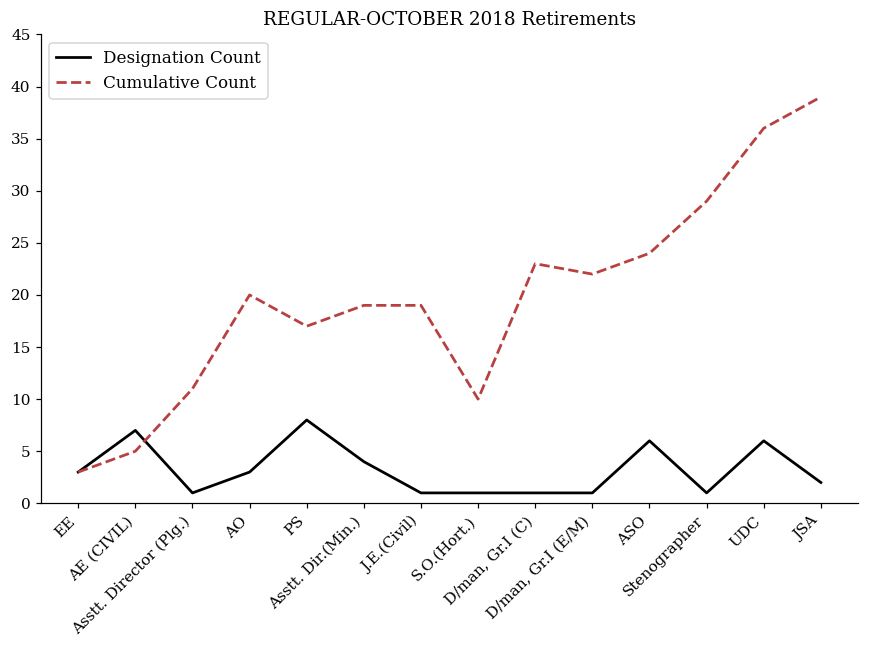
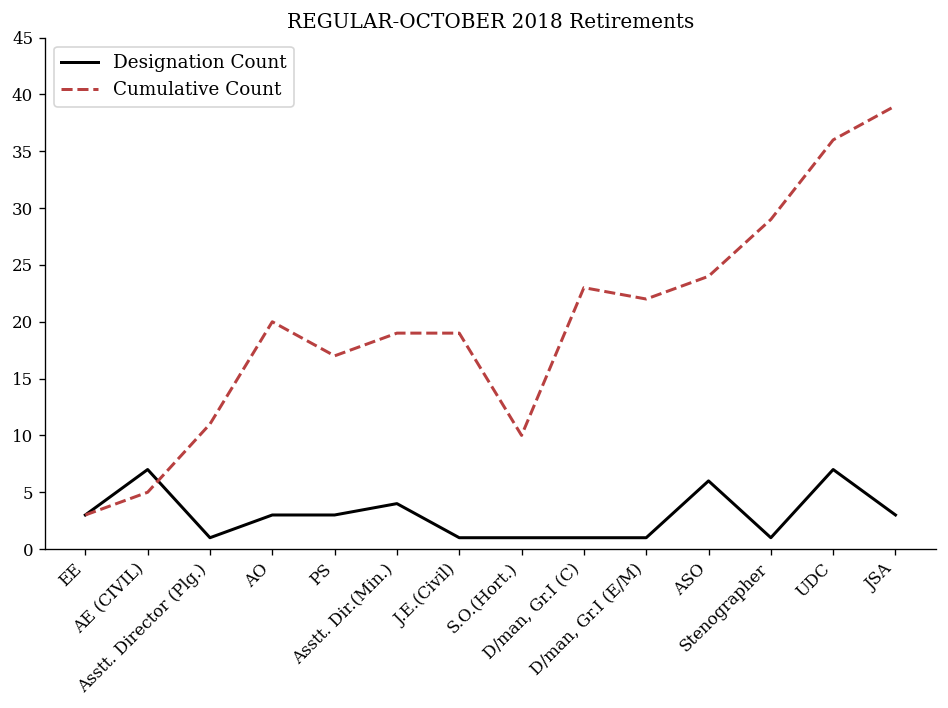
  {
    "Designation Count": {
      "AE (CIVIL)": 7,
      "Asstt. Director (Plg.)": 1,
      "AO": 3,
-     "PS": 8,
+     "PS": 3,
      "Asstt. Dir.(Min.)": 4,
      "J.E.(Civil)": 1,
      "S.O.(Hort.)": 1,
      "D/man, Gr.I (C)": 1,
      "D/man, Gr.I (E/M)": 1,
      "ASO": 6,
      "Stenographer": 1,
-     "UDC": 6,
-     "JSA": 2
+     "UDC": 7,
+     "JSA": 3
    },
    "Cumulative Count": {
      "AE (CIVIL)": 5,
      "Asstt. Director (Plg.)": 11,
      "AO": 20,
      "PS": 17,
      "Asstt. Dir.(Min.)": 19,
      "J.E.(Civil)": 19,
      "S.O.(Hort.)": 10,
      "D/man, Gr.I (C)": 23,
      "D/man, Gr.I (E/M)": 22,
      "ASO": 24,
      "Stenographer": 29,
      "UDC": 36,
      "JSA": 39
    }
  }
